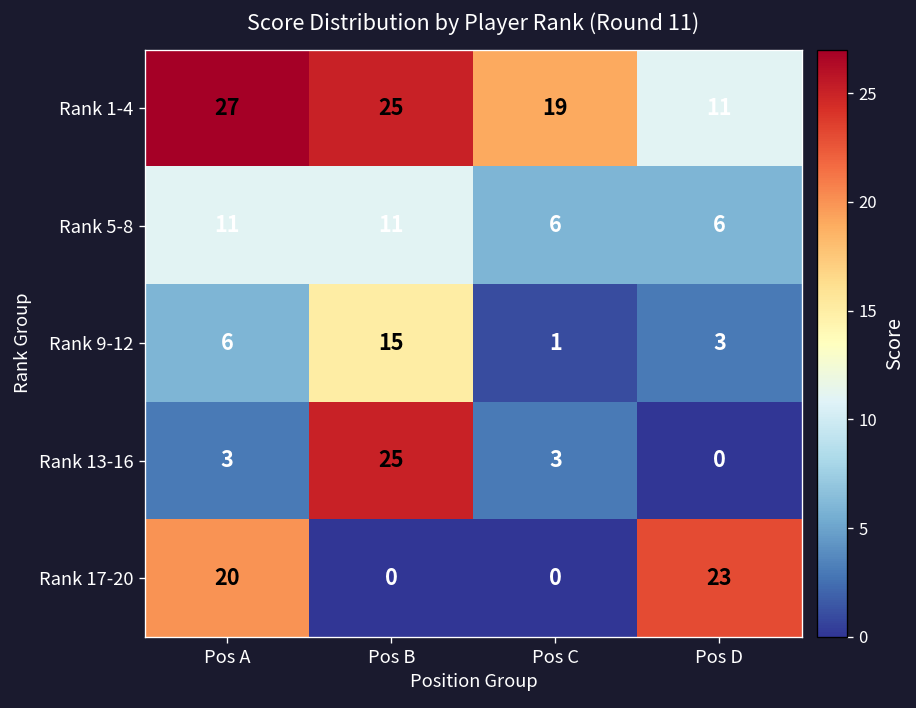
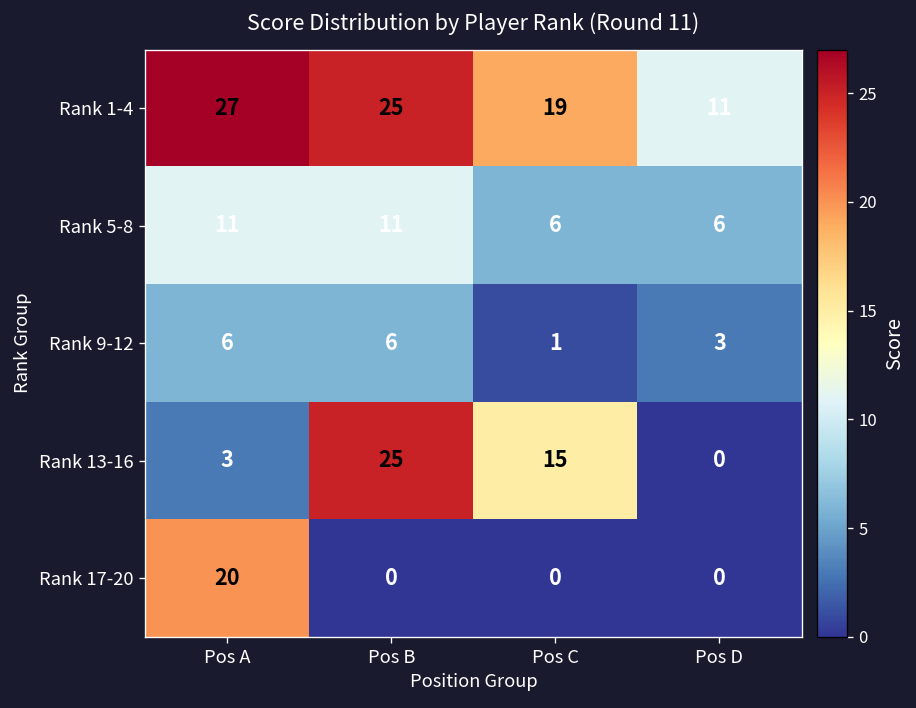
  {
    "Rank 1-4": {
      "Pos A": 27,
      "Pos B": 25,
      "Pos C": 19
    },
    "Rank 5-8": {
      "Pos C": 6,
      "Pos D": 6
    },
    "Rank 9-12": {
      "Pos A": 6,
-     "Pos B": 15,
+     "Pos B": 6,
      "Pos C": 1,
      "Pos D": 3
    },
    "Rank 13-16": {
      "Pos A": 3,
      "Pos B": 25,
-     "Pos C": 3,
+     "Pos C": 15,
      "Pos D": 0
    },
    "Rank 17-20": {
      "Pos A": 20,
      "Pos B": 0,
      "Pos C": 0,
-     "Pos D": 23
+     "Pos D": 0
    }
  }
